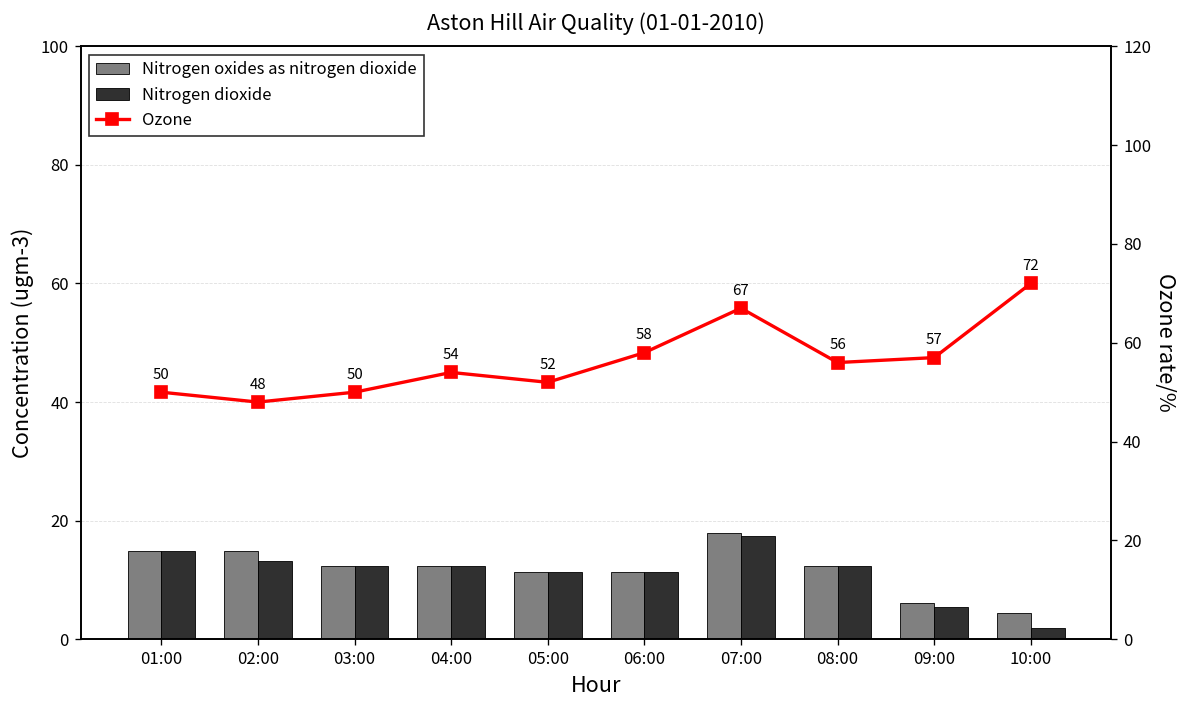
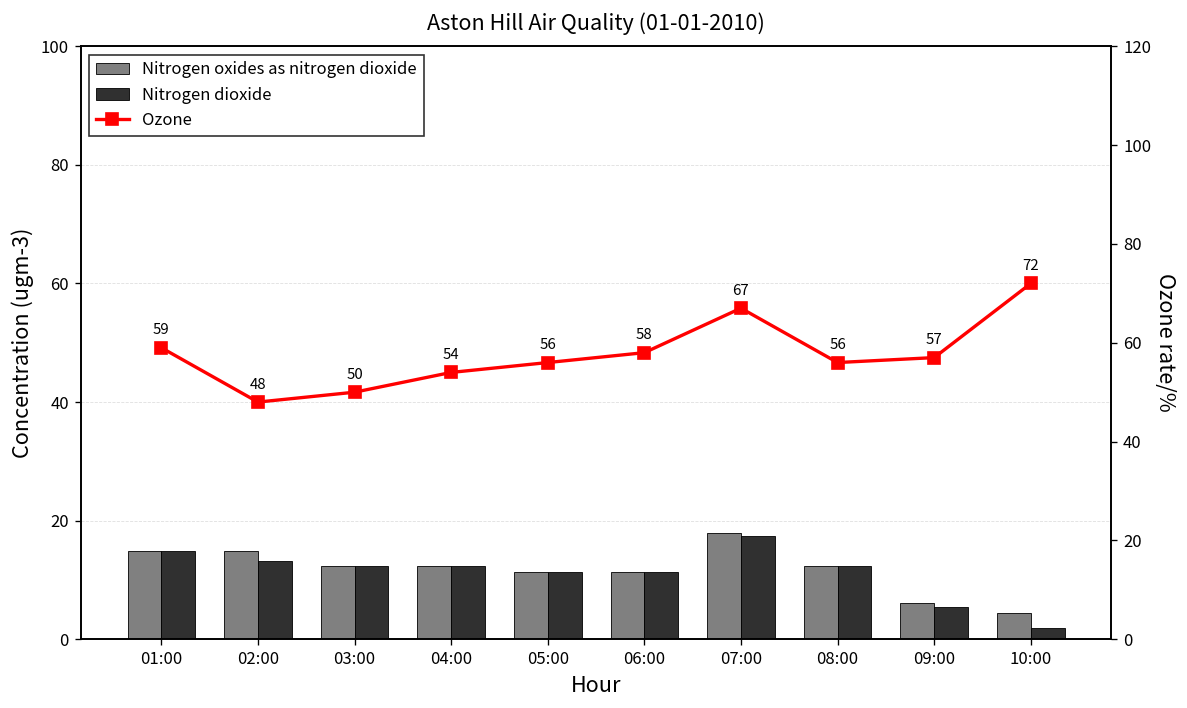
  {
    "Ozone": {
-     "01:00": 50,
+     "01:00": 59,
      "02:00": 48,
      "03:00": 50,
      "04:00": 54,
-     "05:00": 52,
+     "05:00": 56,
      "06:00": 58,
      "07:00": 67,
      "08:00": 56,
      "09:00": 57,
      "10:00": 72
    }
  }
